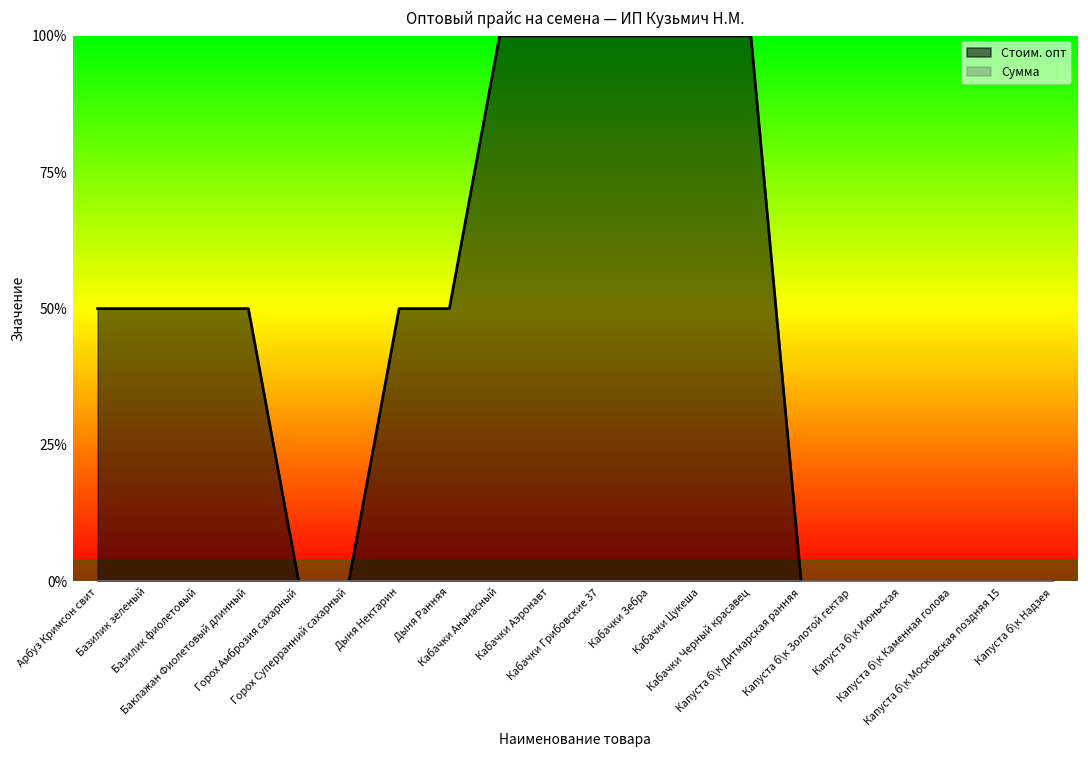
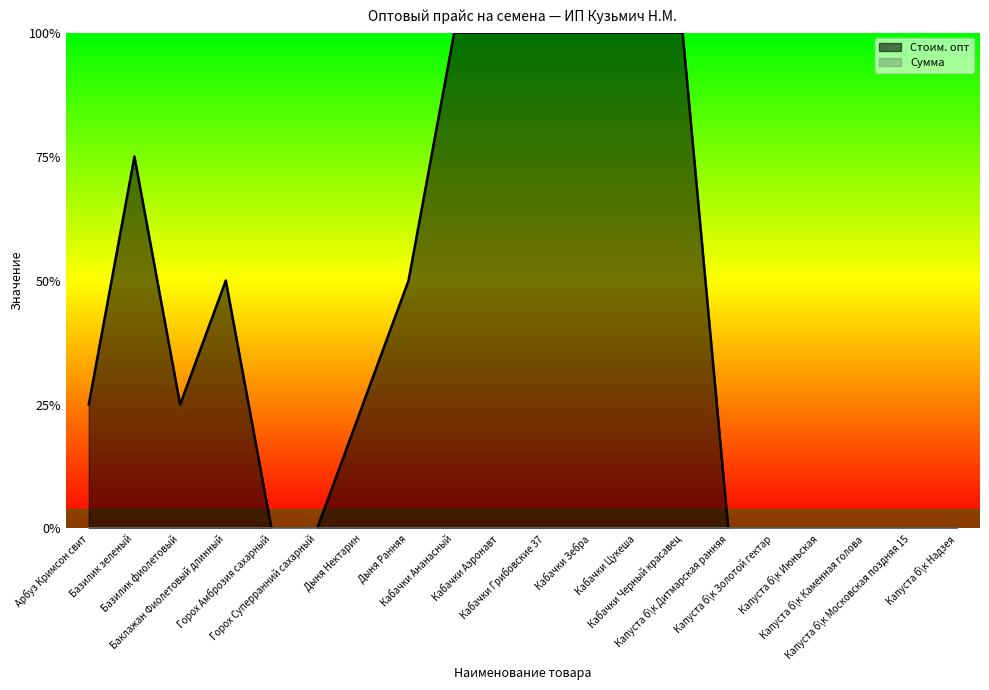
  {
    "Стоим. опт": {
-     "Арбуз Кримсон свит": "50%",
-     "Базилик зеленый": "50%",
-     "Базилик фиолетовый": "50%",
+     "Арбуз Кримсон свит": "25%",
+     "Базилик зеленый": "75%",
+     "Базилик фиолетовый": "25%",
      "Баклажан Фиолетовый длинный": "50%",
-     "Дыня Нектарин": "50%",
+     "Дыня Нектарин": "25%",
      "Дыня Ранняя": "50%",
      "Кабачки Ананасный": "100%",
      "Кабачки Аэронавт": "100%",
      "Кабачки Грибовские 37": "100%",
      "Кабачки Зебра": "100%",
      "Кабачки Цукеша": "100%",
      "Кабачки Черный красавец": "100%"
    },
    "Сумма": {
      "Арбуз Кримсон свит": "0%",
      "Базилик зеленый": "0%",
      "Базилик фиолетовый": "0%",
      "Баклажан Фиолетовый длинный": "0%",
      "Дыня Нектарин": "0%",
      "Дыня Ранняя": "0%",
      "Кабачки Ананасный": "0%",
      "Кабачки Аэронавт": "0%",
      "Кабачки Грибовские 37": "0%",
      "Кабачки Зебра": "0%",
      "Кабачки Цукеша": "0%",
      "Кабачки Черный красавец": "0%"
    }
  }
